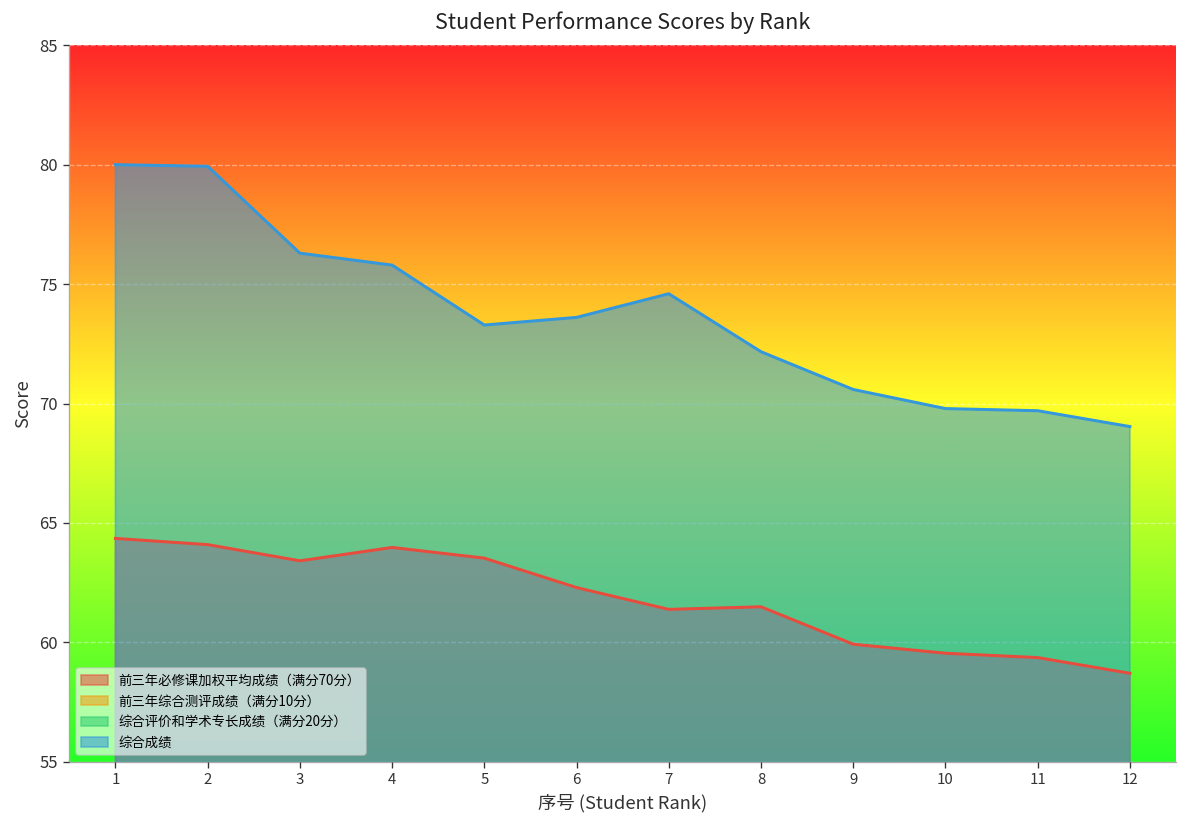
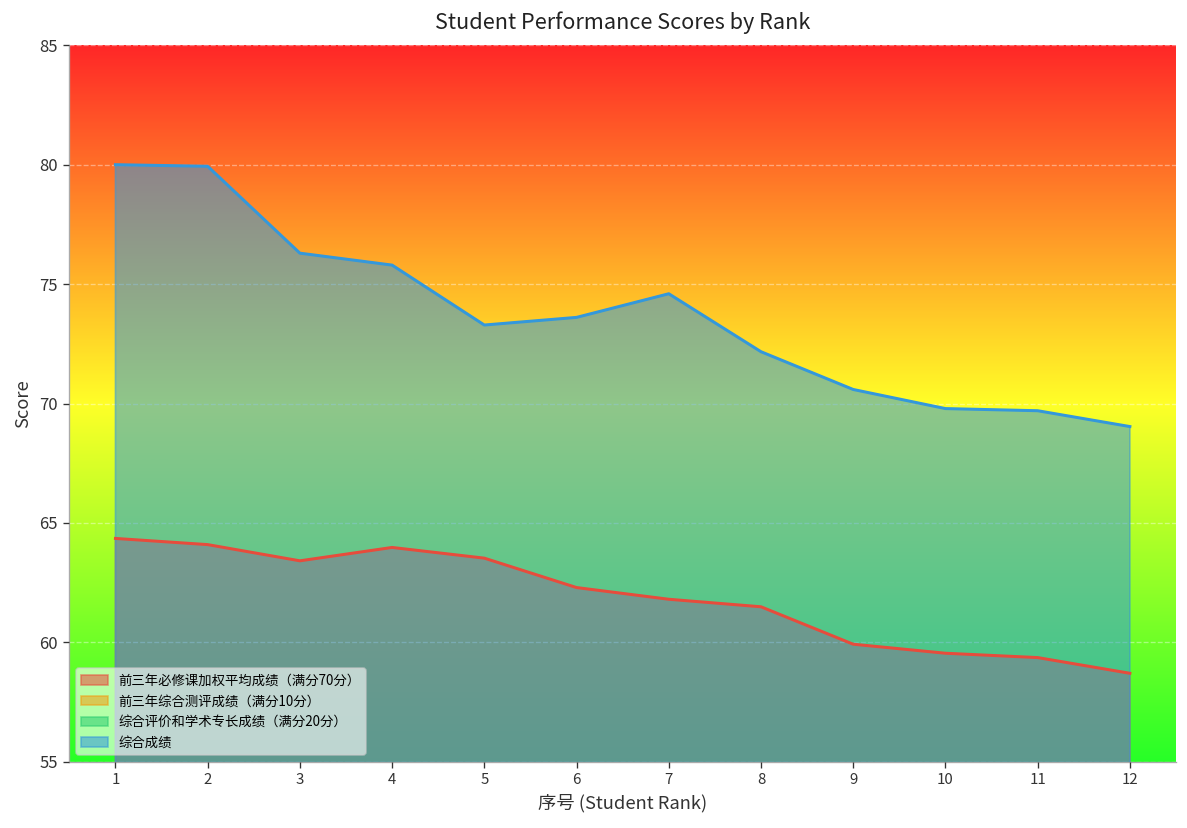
  {
    "前三年必修课加权平均成绩（满分70分）": {
      "1": 64.4,
      "2": 64.1,
      "3": 63.4,
      "4": 64.0,
      "5": 63.5,
      "6": 62.3,
-     "7": 61.4,
+     "7": 61.8,
      "8": 61.5,
      "9": 59.9,
      "10": 59.5,
      "11": 59.4,
      "12": 58.7
    },
    "综合成绩": {
      "1": 80.0,
      "2": 79.9,
      "3": 76.3,
      "4": 75.8,
      "5": 73.3,
      "6": 73.6,
      "7": 74.6,
      "8": 72.2,
      "9": 70.6,
      "10": 69.8,
      "11": 69.7,
      "12": 69.0
    }
  }
